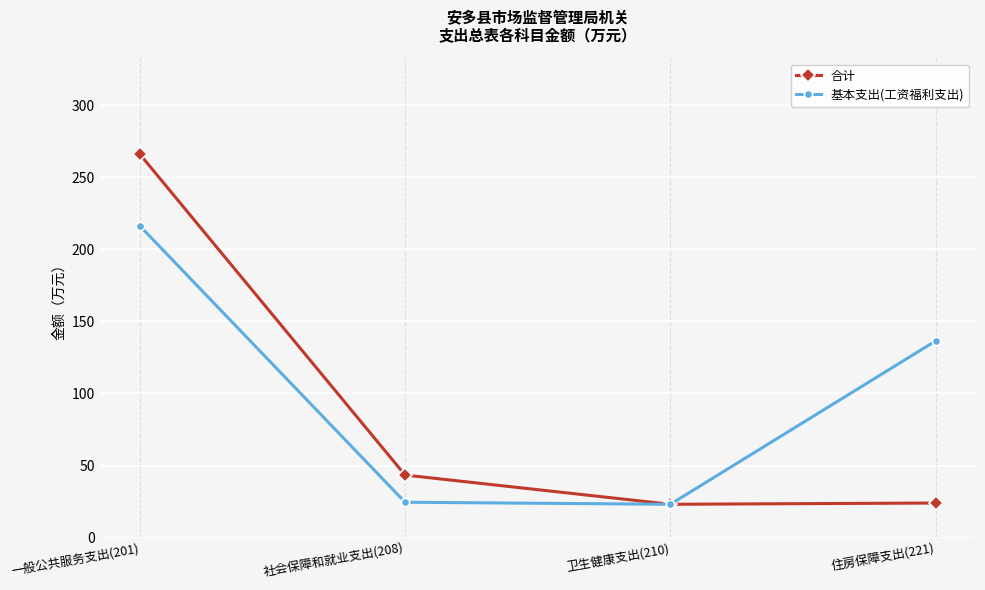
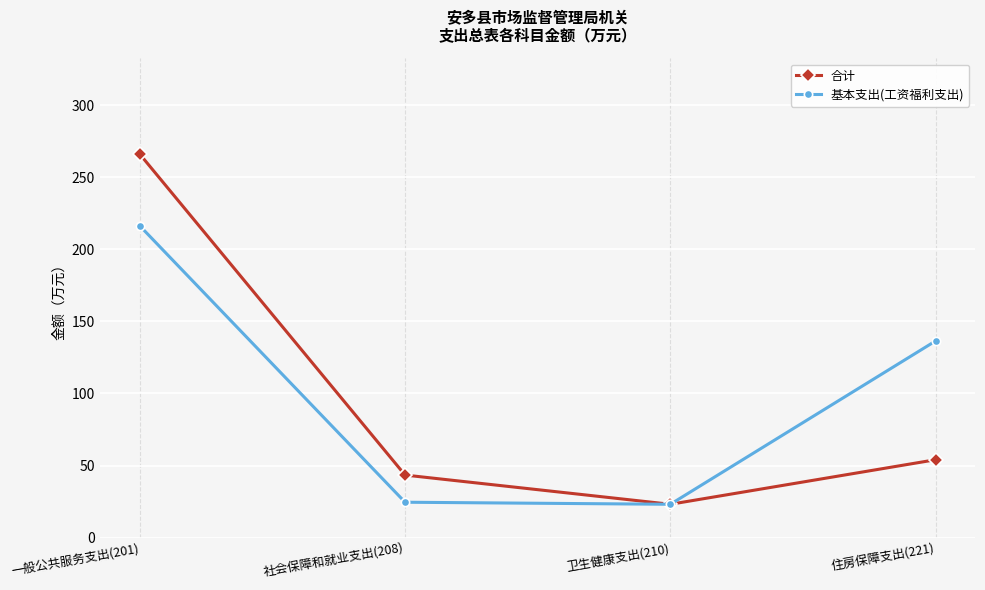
  {
    "合计": {
      "一般公共服务支出(201)": 266,
      "社会保障和就业支出(208)": 43,
-     "住房保障支出(221)": 24
+     "住房保障支出(221)": 54
    },
    "基本支出(工资福利支出)": {
      "一般公共服务支出(201)": 216,
      "社会保障和就业支出(208)": 25,
      "住房保障支出(221)": 136
    }
  }
